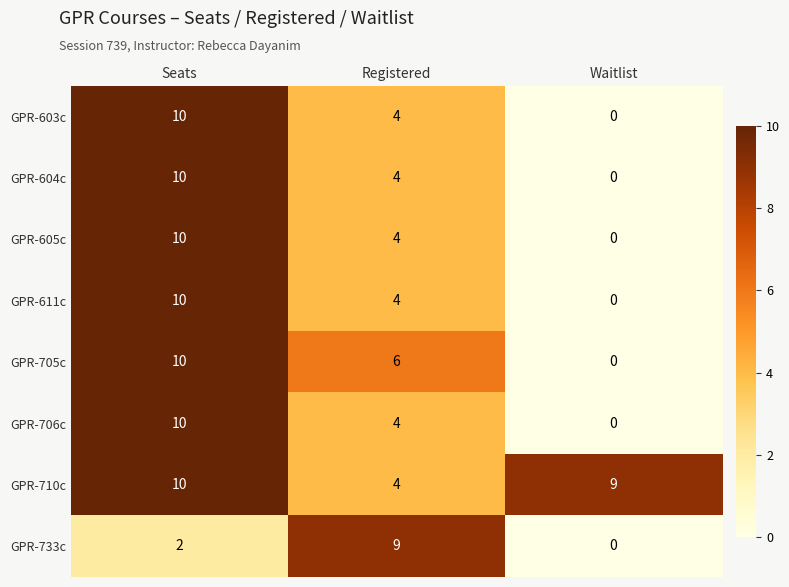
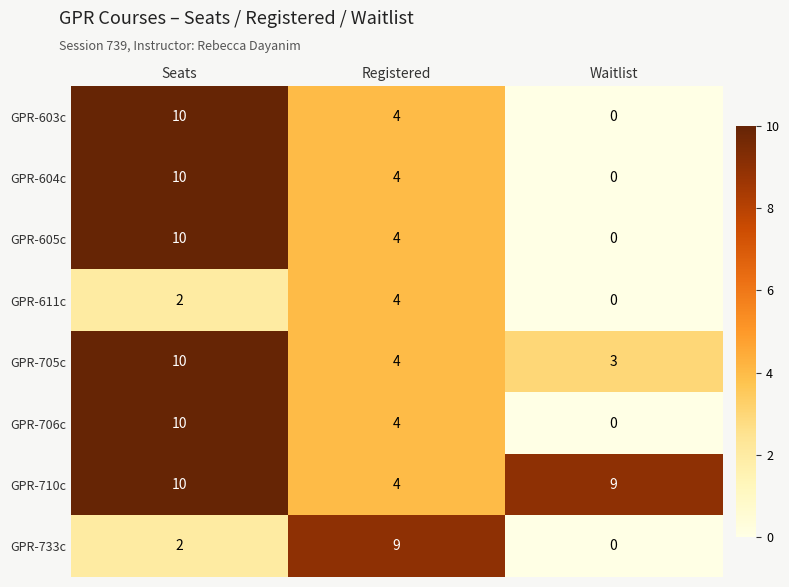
  {
    "GPR-603c": {
      "Seats": 10,
      "Registered": 4,
      "Waitlist": 0
    },
    "GPR-604c": {
      "Seats": 10,
      "Registered": 4,
      "Waitlist": 0
    },
    "GPR-605c": {
      "Seats": 10,
      "Registered": 4,
      "Waitlist": 0
    },
    "GPR-611c": {
-     "Seats": 10,
+     "Seats": 2,
      "Registered": 4,
      "Waitlist": 0
    },
    "GPR-705c": {
      "Seats": 10,
-     "Registered": 6,
-     "Waitlist": 0
+     "Registered": 4,
+     "Waitlist": 3
    },
    "GPR-706c": {
      "Seats": 10,
      "Registered": 4,
      "Waitlist": 0
    },
    "GPR-710c": {
      "Seats": 10,
      "Registered": 4,
      "Waitlist": 9
    },
    "GPR-733c": {
      "Seats": 2,
      "Registered": 9,
      "Waitlist": 0
    }
  }
